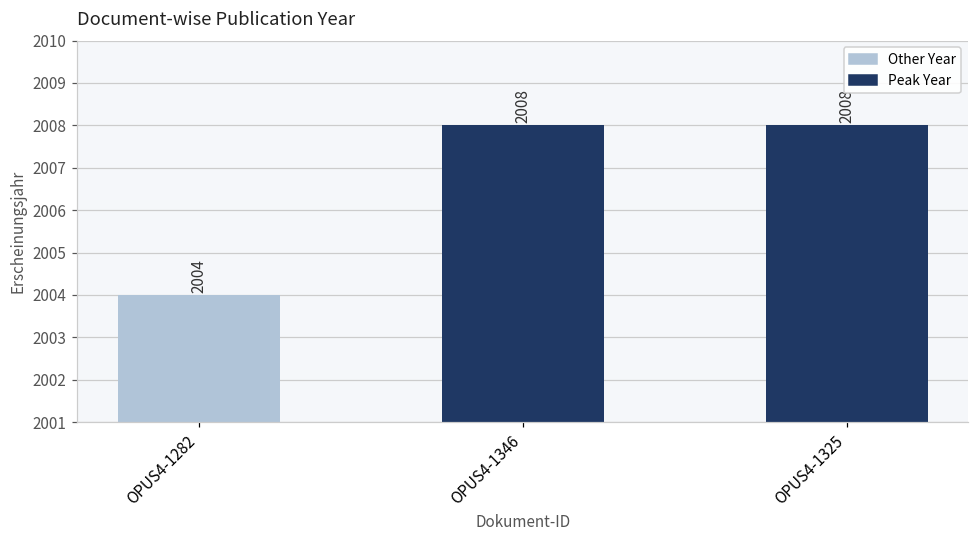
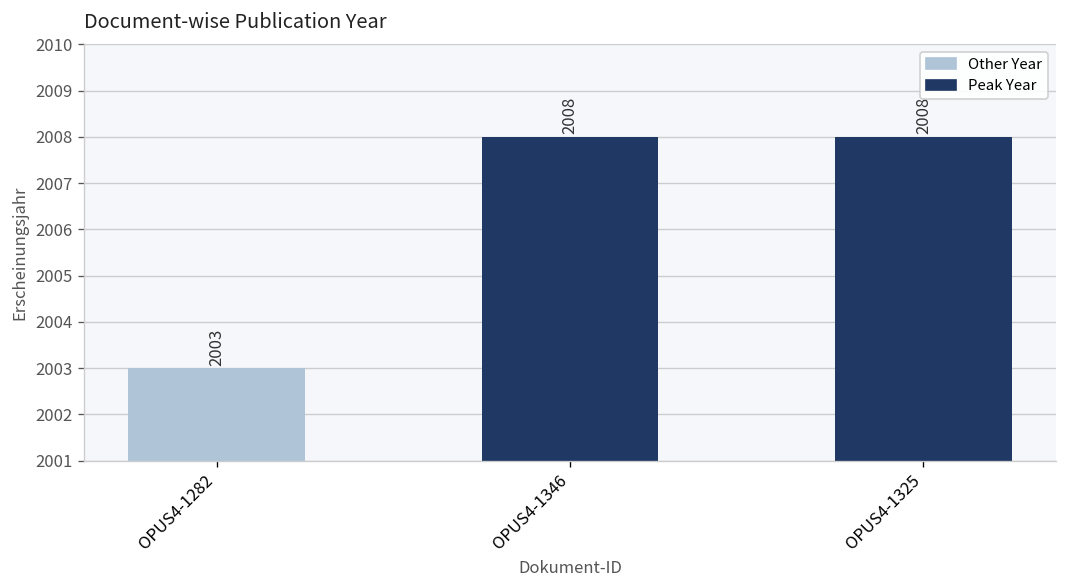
  {
-   "OPUS4-1282": 2004,
+   "OPUS4-1282": 2003,
    "OPUS4-1346": 2008
  }
